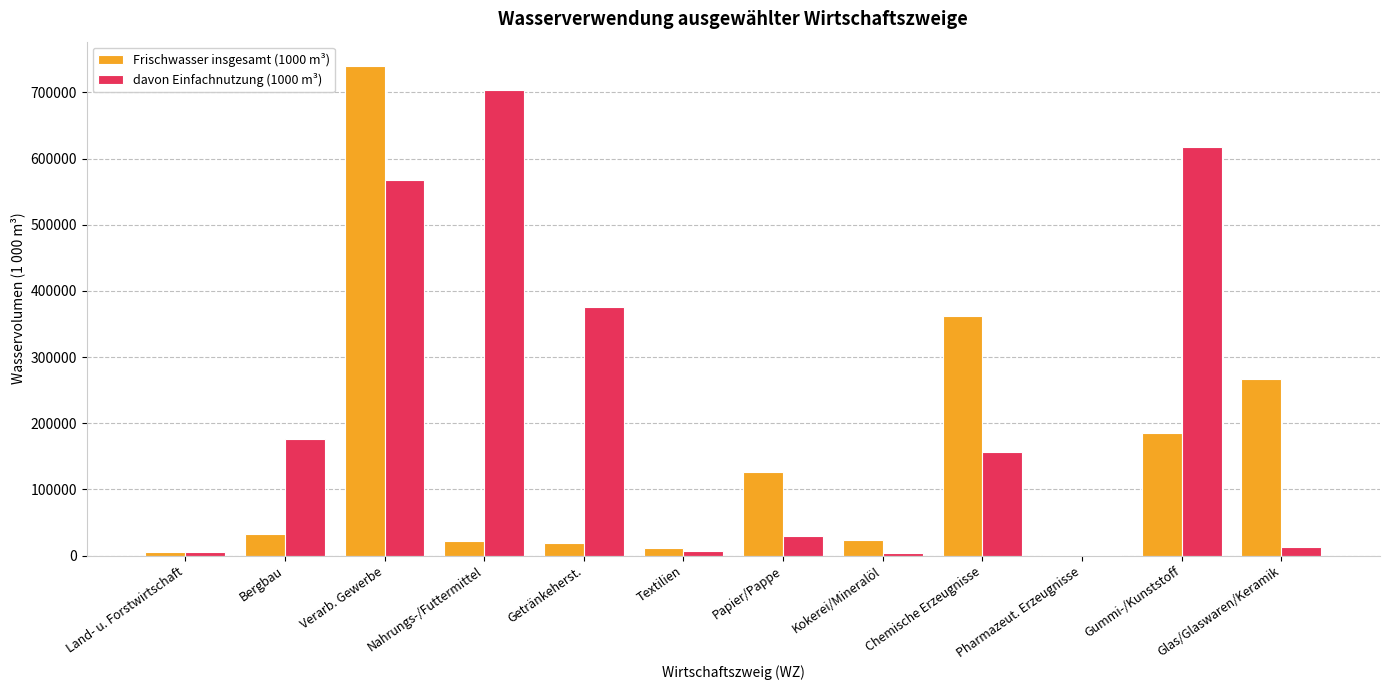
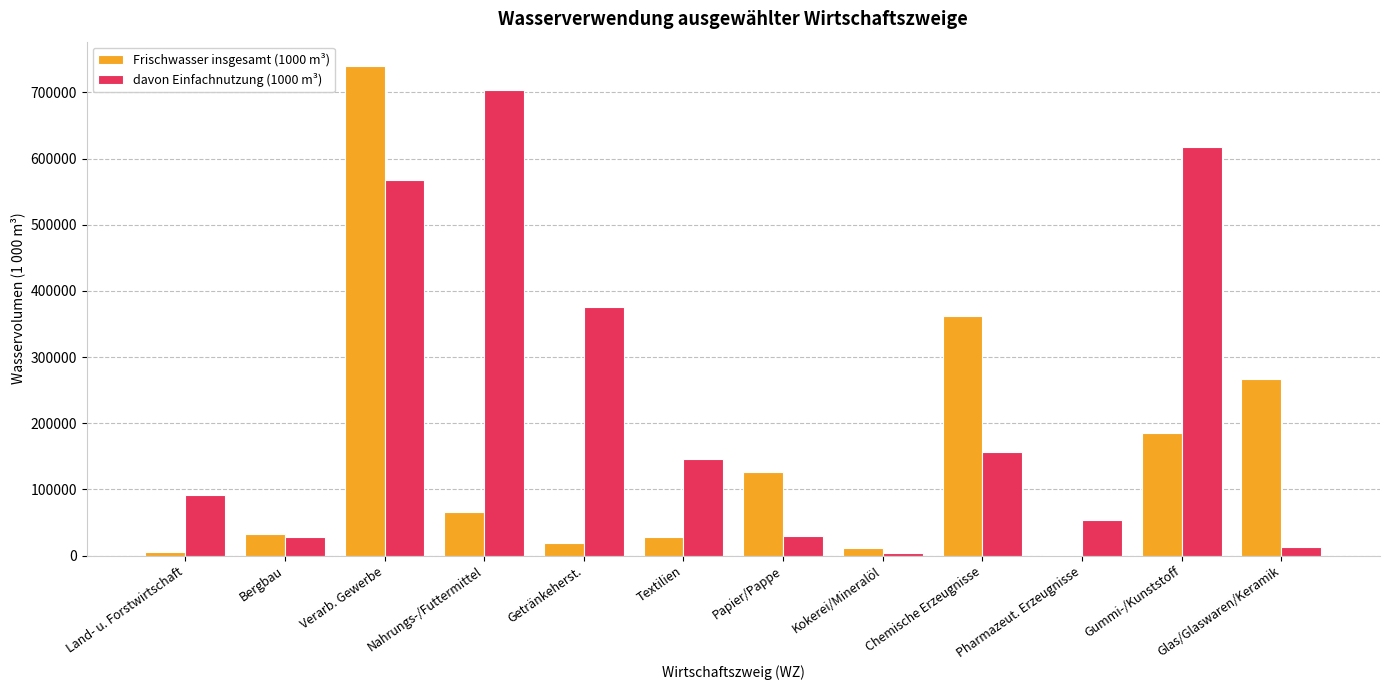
  {
    "Frischwasser insgesamt (1000 m³)": {
      "Land- u. Forstwirtschaft": 0,
      "Bergbau": 30000,
      "Verarb. Gewerbe": 740000,
-     "Nahrungs-/Futtermittel": 20000,
+     "Nahrungs-/Futtermittel": 70000,
      "Getränkeherst.": 20000,
-     "Textilien": 10000,
+     "Textilien": 30000,
      "Papier/Pappe": 130000,
-     "Kokerei/Mineralöl": 20000,
+     "Kokerei/Mineralöl": 10000,
      "Chemische Erzeugnisse": 360000,
      "Gummi-/Kunststoff": 180000,
      "Glas/Glaswaren/Keramik": 270000
    },
    "davon Einfachnutzung (1000 m³)": {
-     "Land- u. Forstwirtschaft": 0,
-     "Bergbau": 180000,
+     "Land- u. Forstwirtschaft": 90000,
+     "Bergbau": 30000,
      "Verarb. Gewerbe": 570000,
      "Nahrungs-/Futtermittel": 700000,
      "Getränkeherst.": 380000,
-     "Textilien": 10000,
+     "Textilien": 150000,
      "Papier/Pappe": 30000,
      "Kokerei/Mineralöl": 0,
      "Chemische Erzeugnisse": 160000,
-     "Pharmazeut. Erzeugnisse": 0,
+     "Pharmazeut. Erzeugnisse": 50000,
      "Gummi-/Kunststoff": 620000,
      "Glas/Glaswaren/Keramik": 10000
    }
  }
